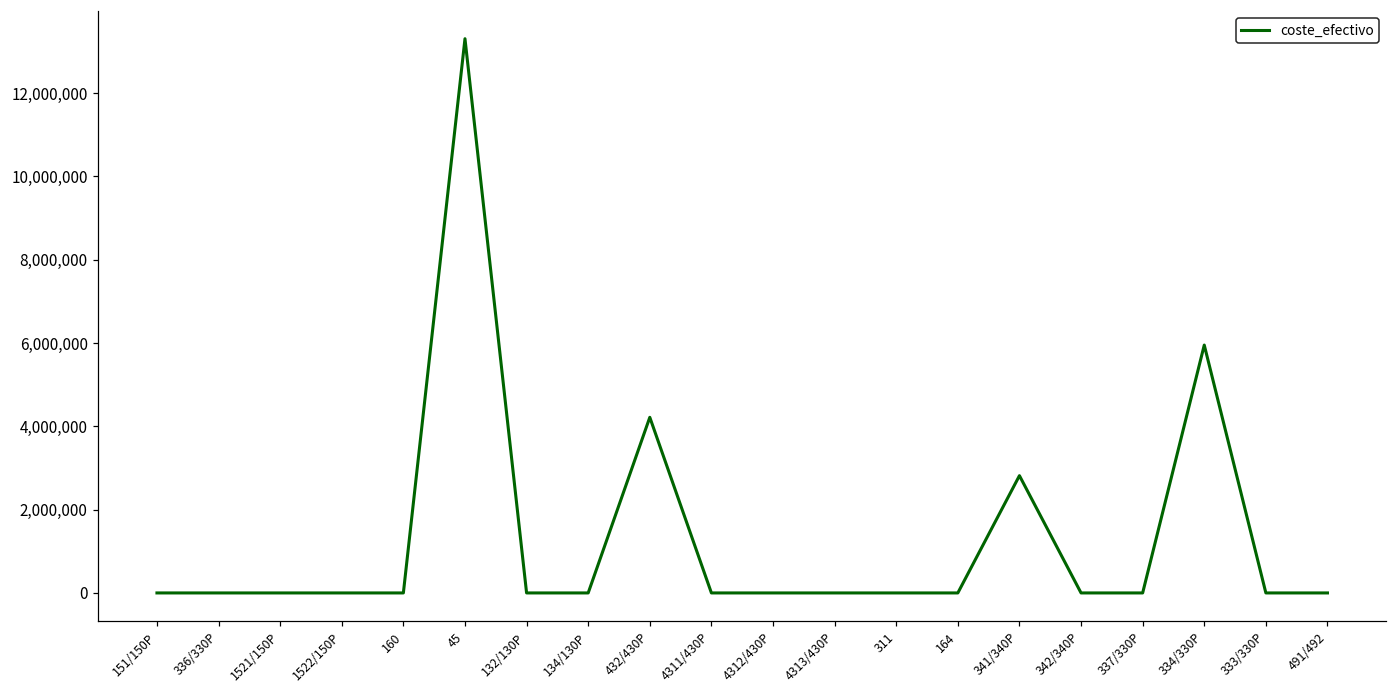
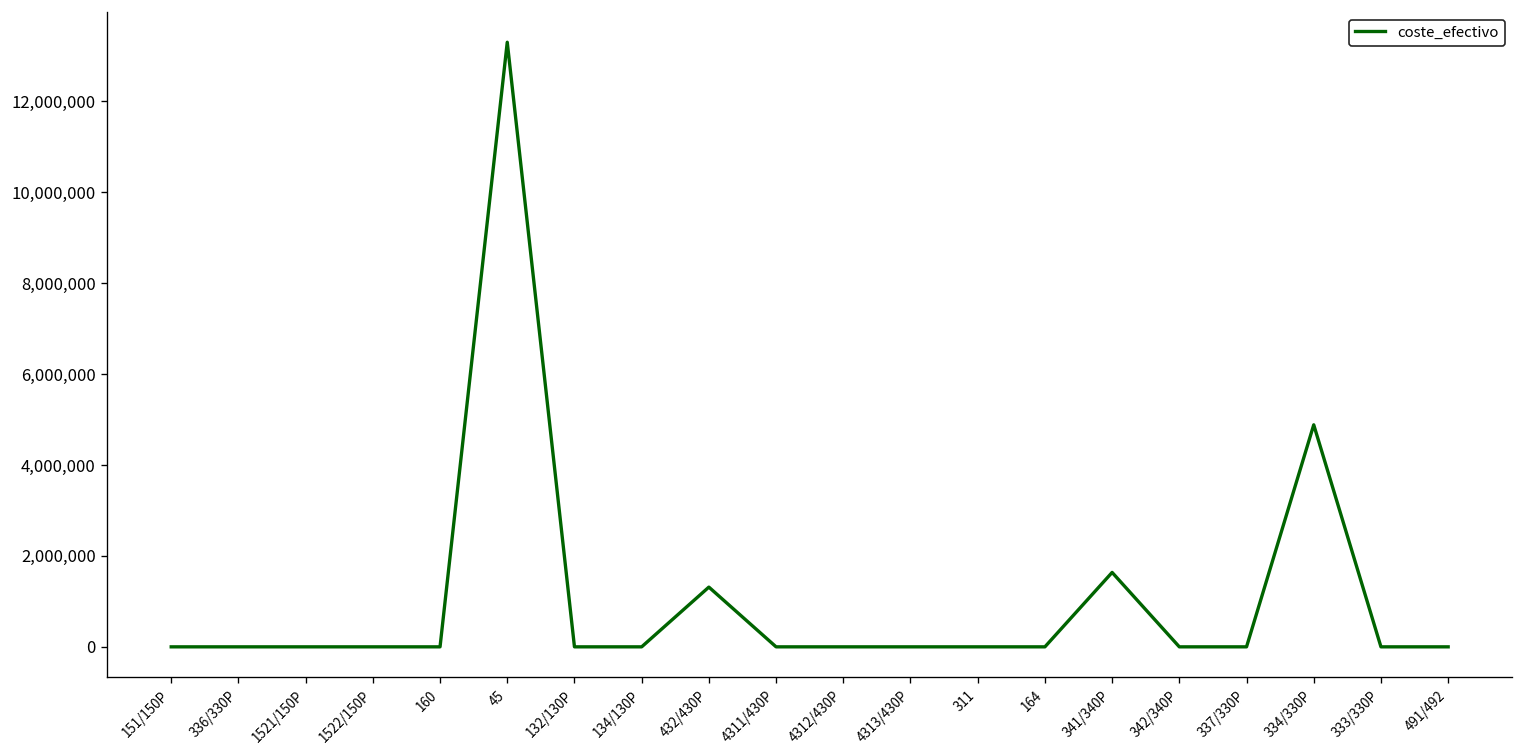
  {
    "151/150P": "0",
    "336/330P": "0",
    "1521/150P": "0",
    "1522/150P": "0",
    "160": "0",
    "45": "13,300,000",
    "132/130P": "0",
    "134/130P": "0",
-   "432/430P": "4,200,000",
+   "432/430P": "1,300,000",
    "4311/430P": "0",
    "4312/430P": "0",
    "4313/430P": "0",
    "311": "0",
    "164": "0",
-   "341/340P": "2,800,000",
+   "341/340P": "1,600,000",
    "342/340P": "0",
    "337/330P": "0",
-   "334/330P": "5,900,000",
+   "334/330P": "4,900,000",
    "333/330P": "0",
    "491/492": "0"
  }
